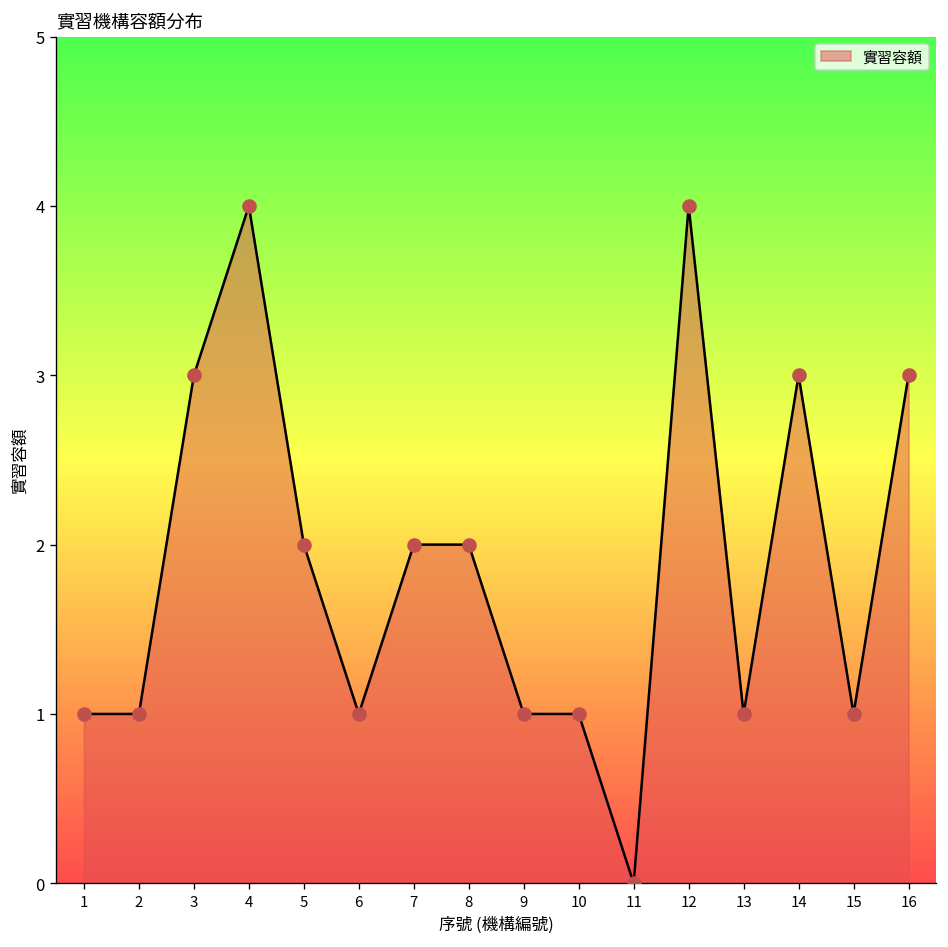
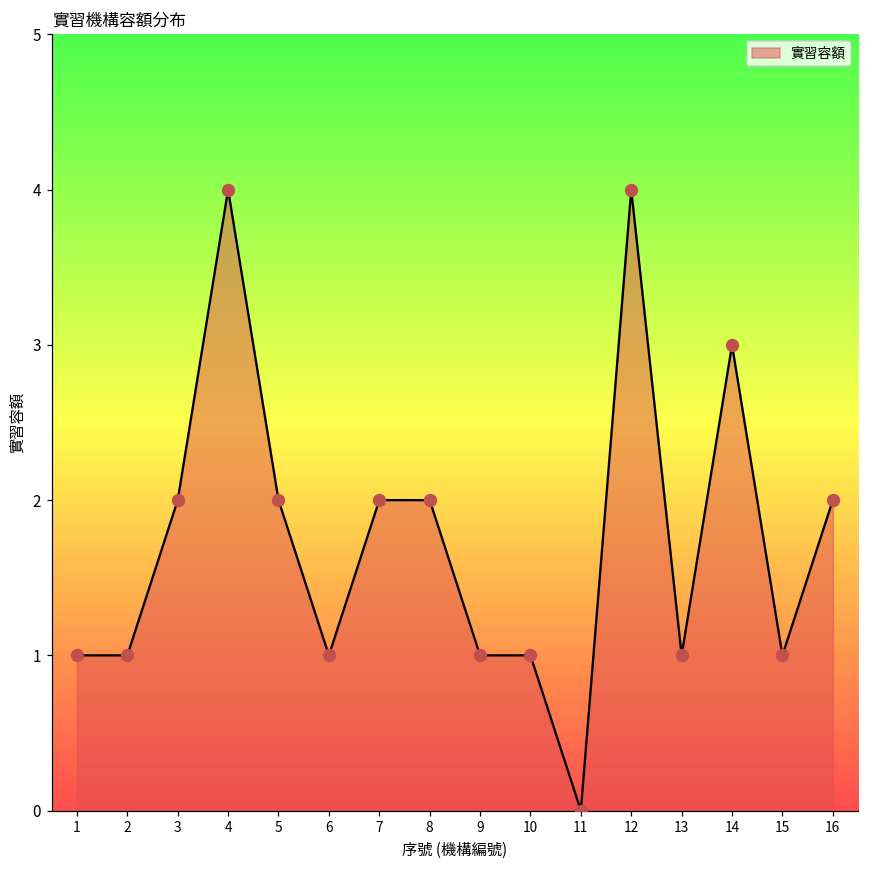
  {
    "1": 1,
    "2": 1,
-   "3": 3,
+   "3": 2,
    "4": 4,
    "5": 2,
    "6": 1,
    "7": 2,
    "8": 2,
    "9": 1,
    "10": 1,
    "11": 0,
    "12": 4,
    "13": 1,
    "14": 3,
    "15": 1,
-   "16": 3
+   "16": 2
  }
